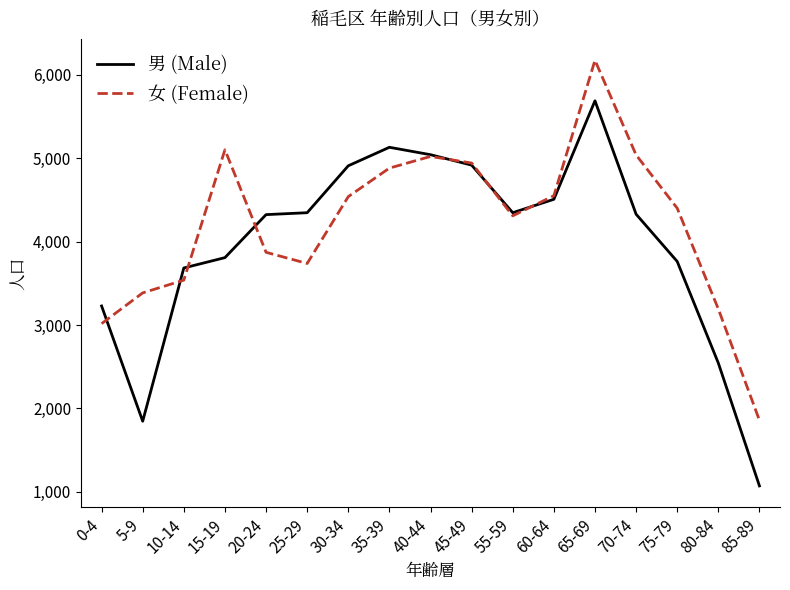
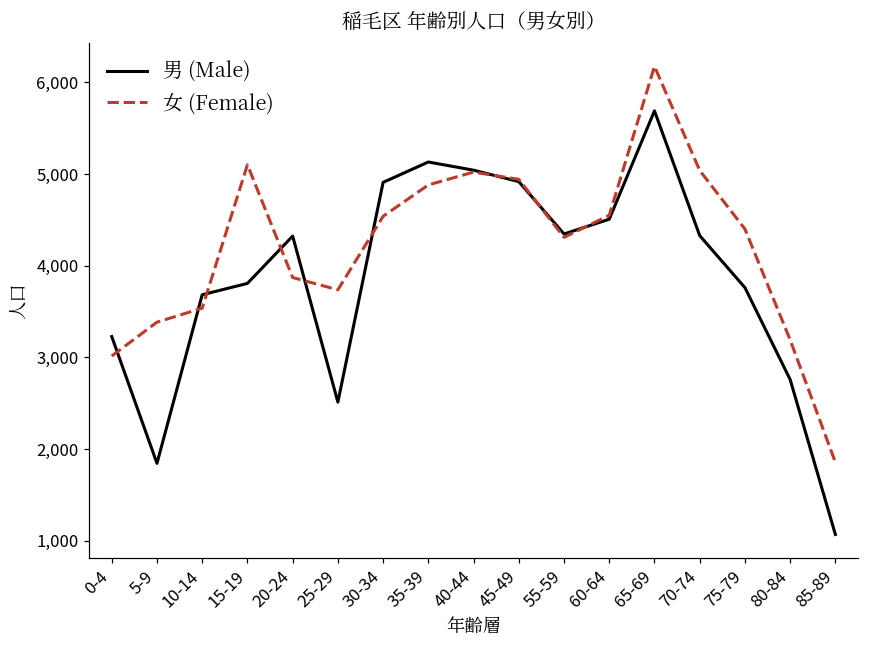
  {
    "男 (Male)": {
      "0-4": "3,200",
      "5-9": "1,800",
      "10-14": "3,700",
      "15-19": "3,800",
      "20-24": "4,300",
-     "25-29": "4,300",
+     "25-29": "2,500",
      "30-34": "4,900",
      "35-39": "5,100",
      "55-59": "4,300",
      "60-64": "4,500",
      "65-69": "5,700",
      "70-74": "4,300",
      "75-79": "3,800",
-     "80-84": "2,500",
+     "80-84": "2,800",
      "85-89": "1,100"
    },
    "女 (Female)": {
      "0-4": "3,000",
      "5-9": "3,400",
      "10-14": "3,500",
      "15-19": "5,100",
      "20-24": "3,900",
      "25-29": "3,700",
      "30-34": "4,500",
      "35-39": "4,900",
      "55-59": "4,300",
      "60-64": "4,600",
      "65-69": "6,200",
      "70-74": "5,000",
      "75-79": "4,400",
      "80-84": "3,200",
      "85-89": "1,900"
    }
  }
